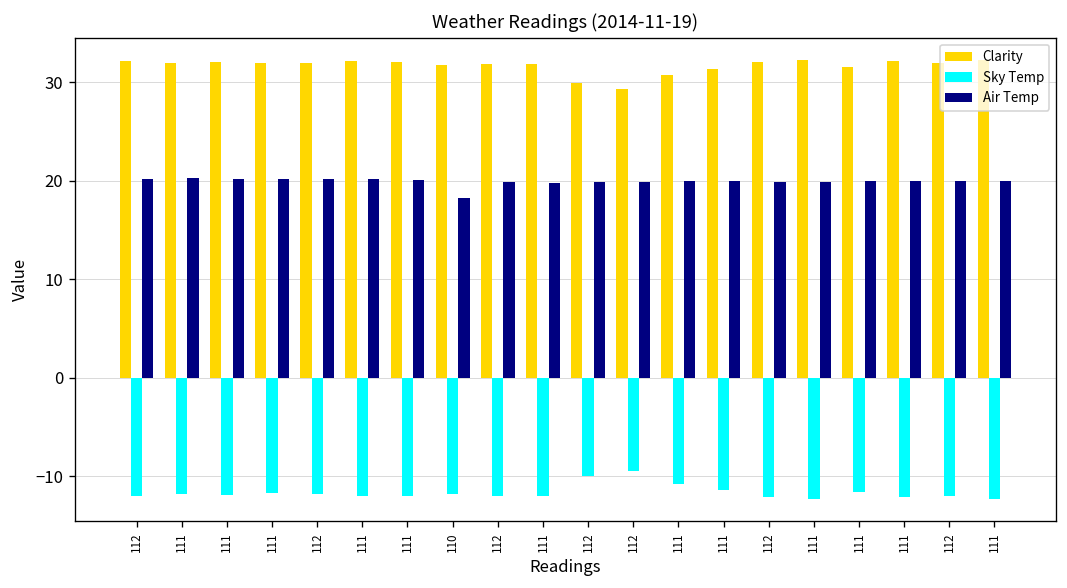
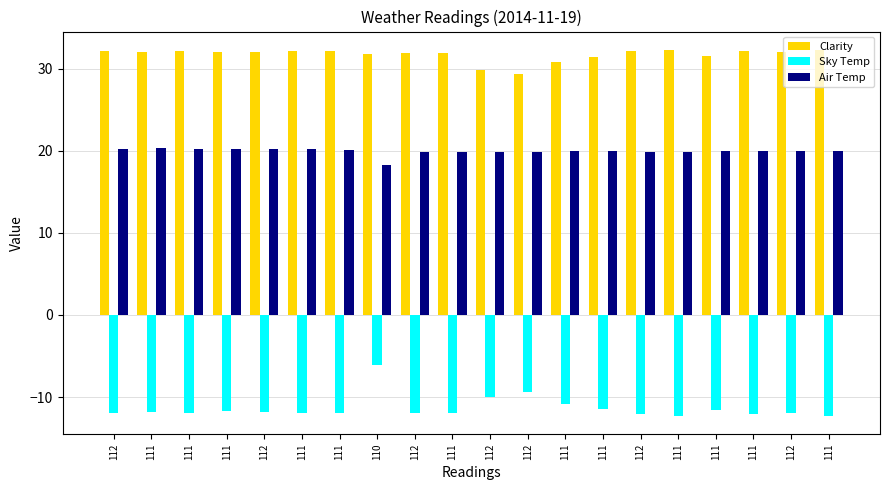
  {
    "Clarity": {
      "110": 32
    },
    "Sky Temp": {
-     "110": -12
+     "110": -6
    },
    "Air Temp": {
      "110": 18
    }
  }
